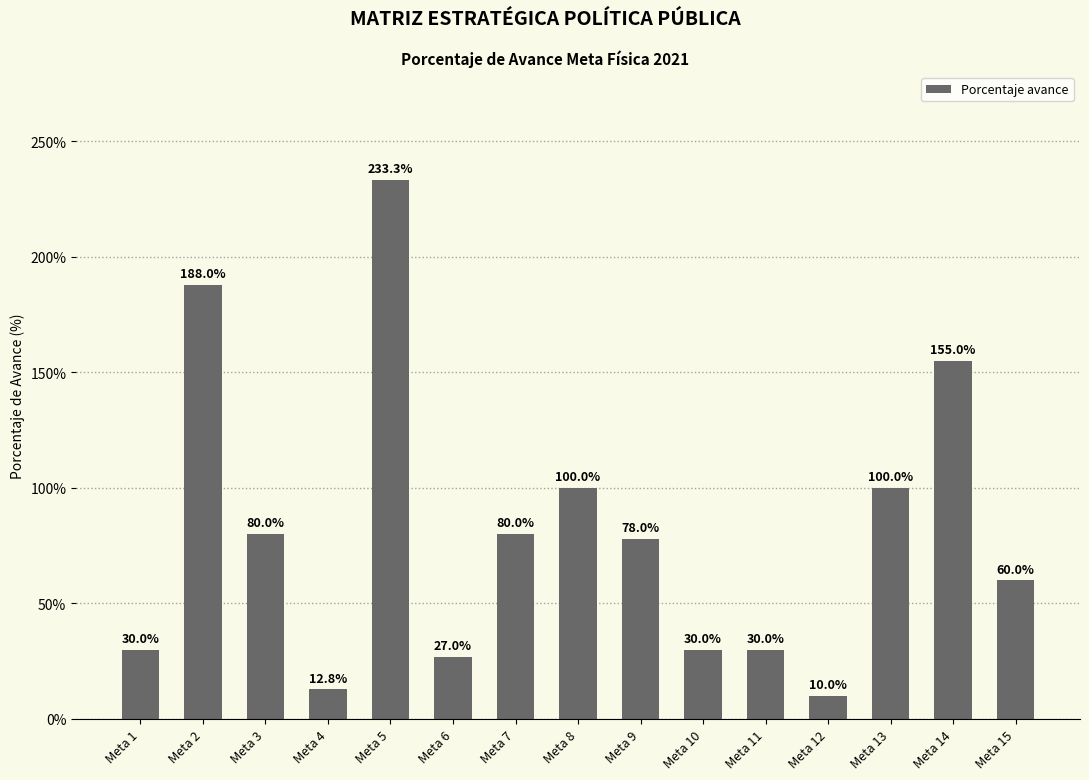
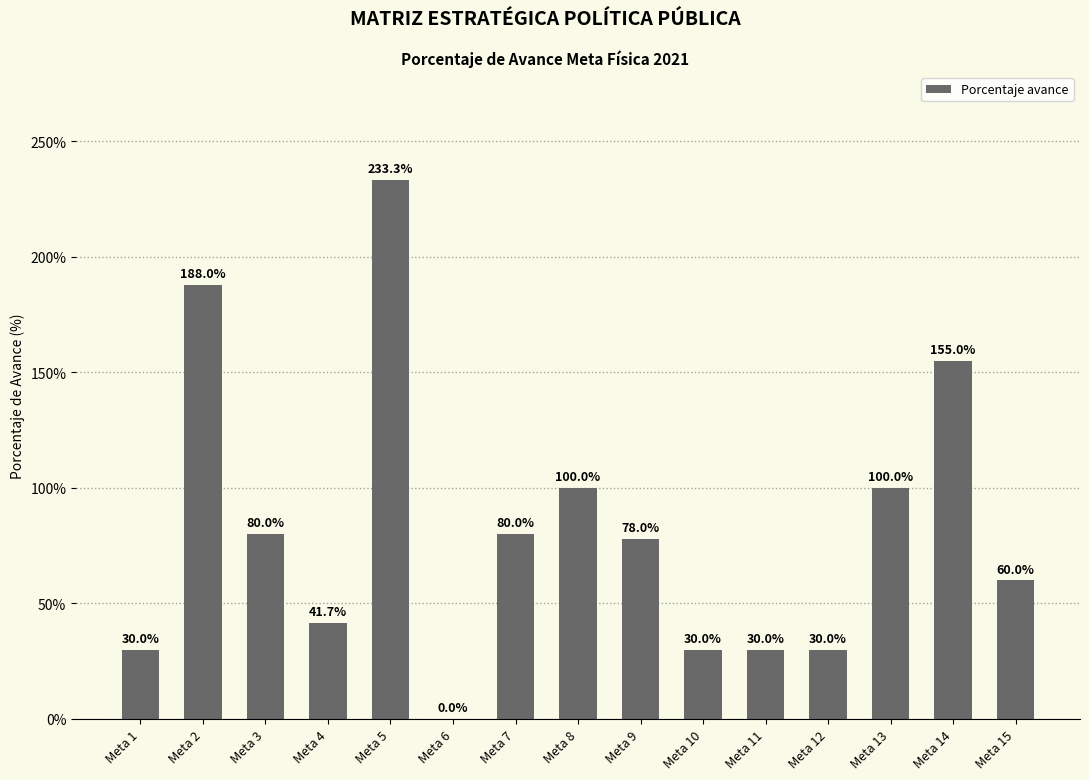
  {
    "Meta 1": "30.0%",
    "Meta 2": "188.0%",
    "Meta 3": "80.0%",
-   "Meta 4": "12.8%",
+   "Meta 4": "41.7%",
    "Meta 5": "233.3%",
-   "Meta 6": "27.0%",
+   "Meta 6": "0.0%",
    "Meta 7": "80.0%",
    "Meta 8": "100.0%",
    "Meta 9": "78.0%",
    "Meta 10": "30.0%",
    "Meta 11": "30.0%",
-   "Meta 12": "10.0%",
+   "Meta 12": "30.0%",
    "Meta 13": "100.0%",
    "Meta 14": "155.0%",
    "Meta 15": "60.0%"
  }
